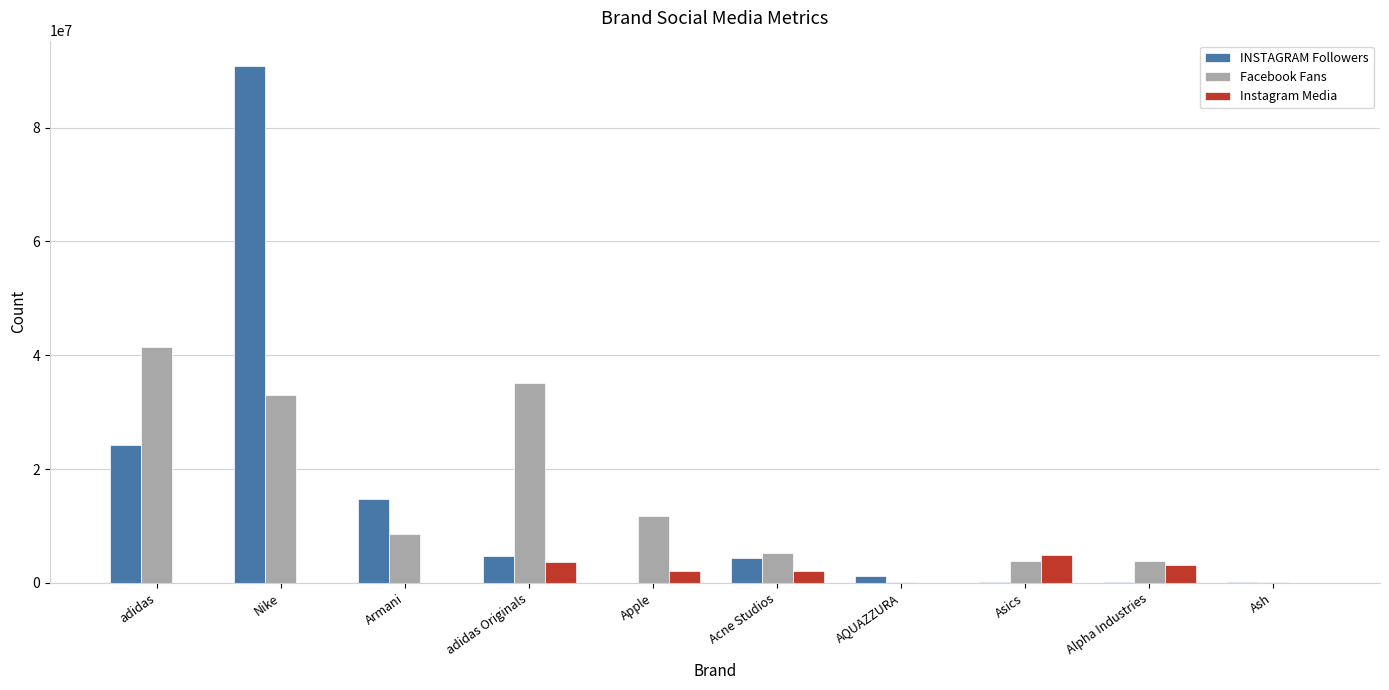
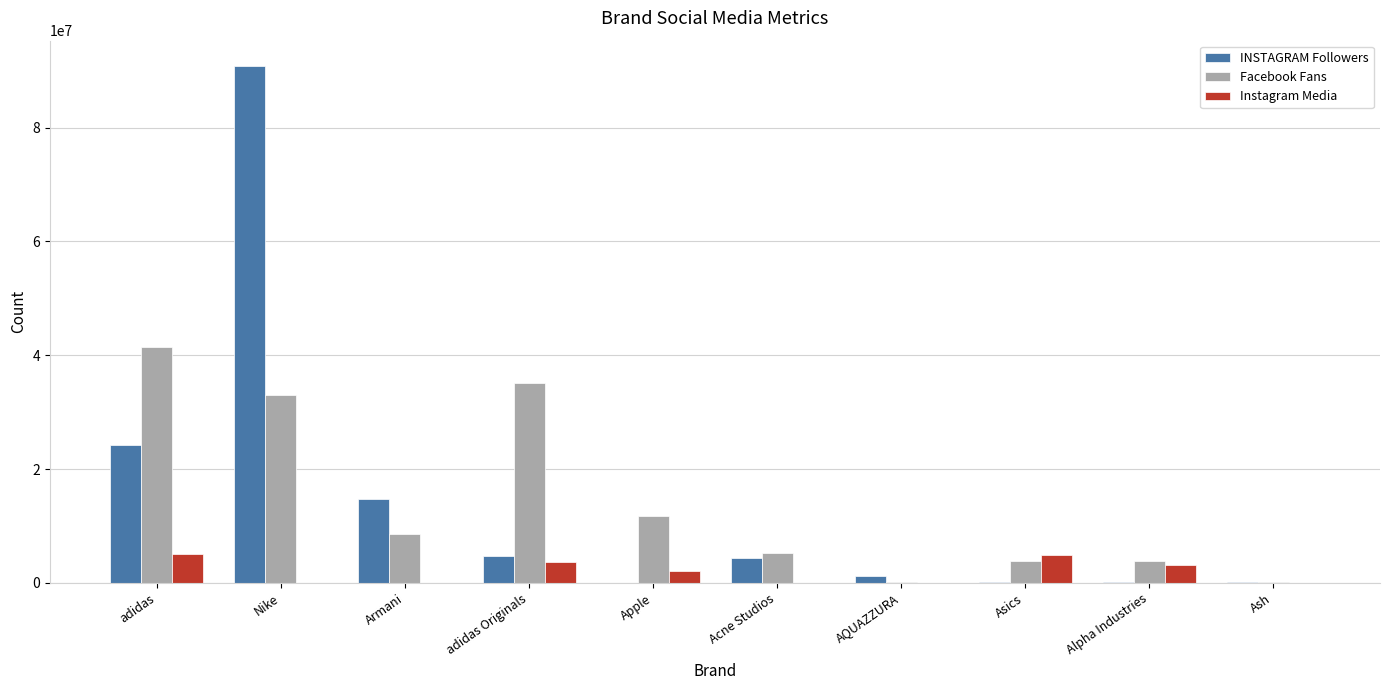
  {
    "INSTAGRAM Followers": {
      "adidas": 24000000,
      "Nike": 91000000,
      "Armani": 15000000,
      "adidas Originals": 5000000,
      "Apple": 0,
      "Acne Studios": 4000000,
      "AQUAZZURA": 1000000
    },
    "Facebook Fans": {
      "adidas": 41000000,
      "Nike": 33000000,
      "Armani": 9000000,
      "adidas Originals": 35000000,
      "Apple": 12000000,
      "Acne Studios": 5000000,
      "Asics": 4000000,
      "Alpha Industries": 4000000
    },
    "Instagram Media": {
-     "adidas": 0,
+     "adidas": 5000000,
      "adidas Originals": 4000000,
      "Apple": 2000000,
-     "Acne Studios": 2000000,
+     "Acne Studios": 0,
      "Asics": 5000000,
      "Alpha Industries": 3000000
    }
  }
